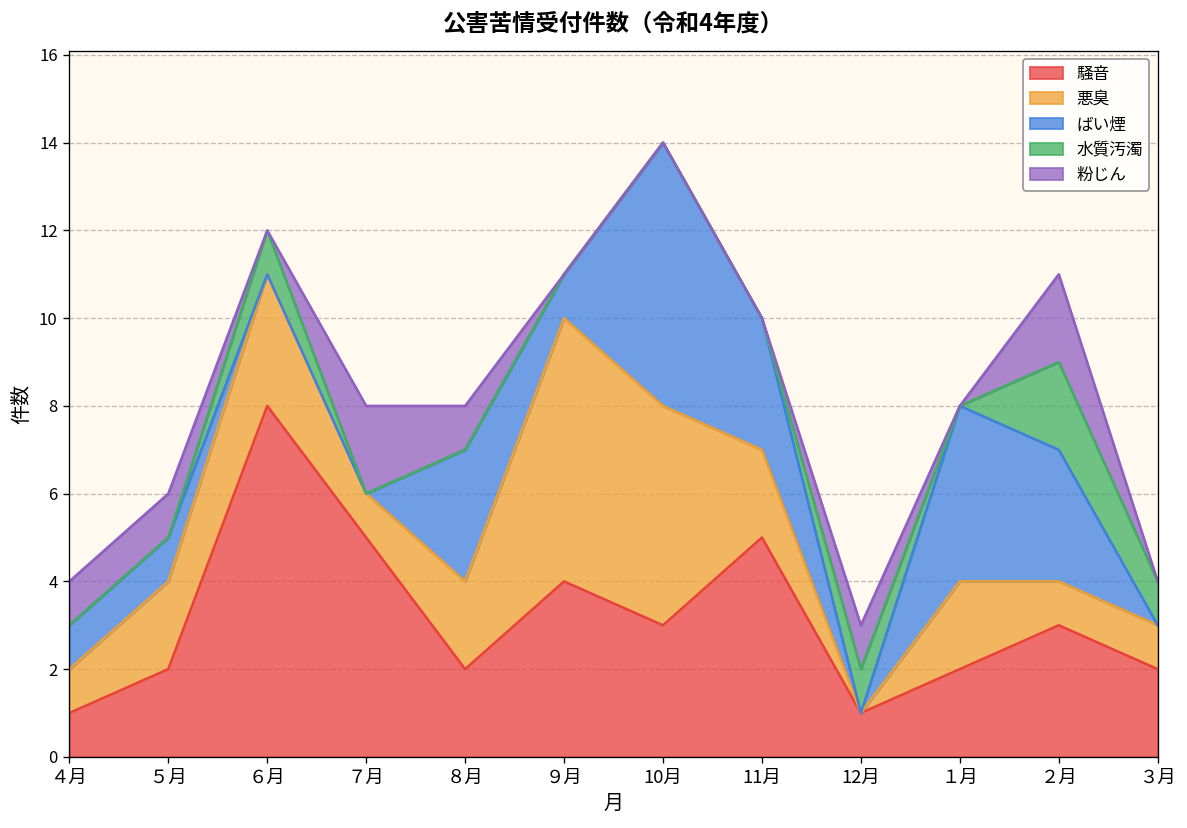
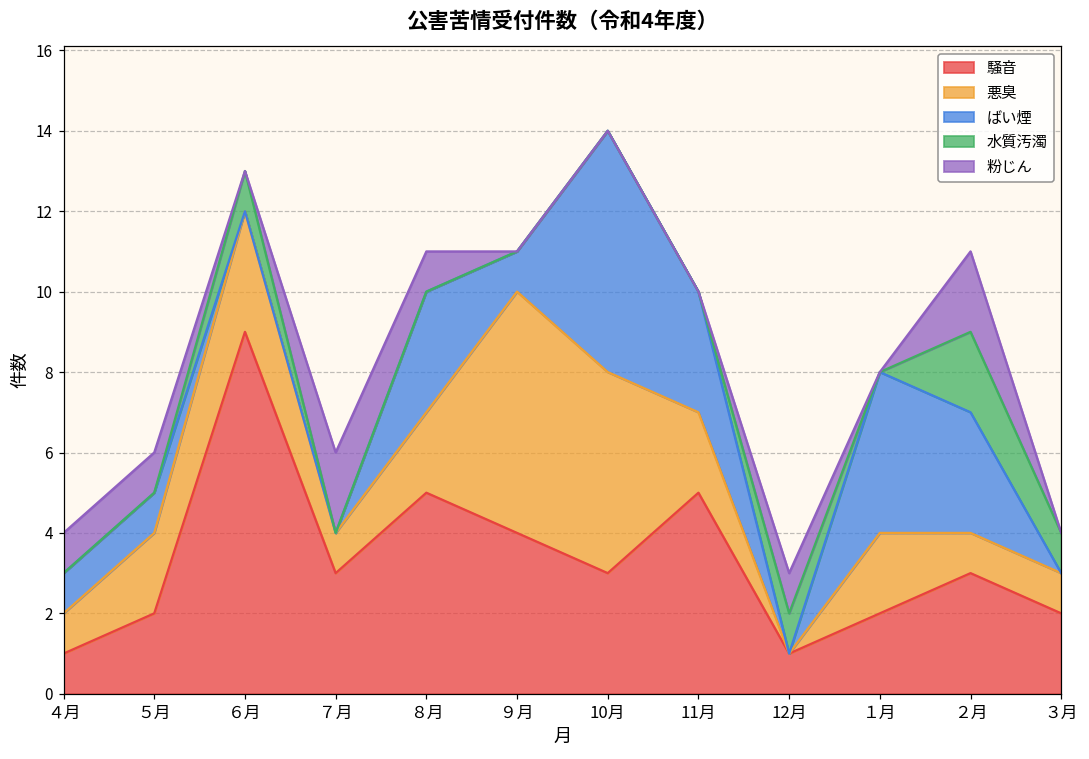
  {
    "騒音": {
      "４月": 1,
      "５月": 2,
-     "６月": 8,
-     "７月": 5,
-     "８月": 2,
+     "６月": 9,
+     "７月": 3,
+     "８月": 5,
      "９月": 4,
      "10月": 3,
      "11月": 5,
      "１月": 2,
      "２月": 3,
      "３月": 2
    },
    "悪臭": {
      "４月": 1,
      "５月": 2,
      "８月": 2,
      "９月": 6,
      "10月": 5,
      "11月": 2,
      "１月": 2,
      "２月": 1
    },
    "ばい煙": {
      "２月": 3
    },
    "水質汚濁": {
      "12月": 1,
      "２月": 2
    },
    "粉じん": {
      "４月": 1,
      "５月": 1,
      "７月": 2,
      "８月": 1,
      "12月": 1,
      "２月": 2
    }
  }
